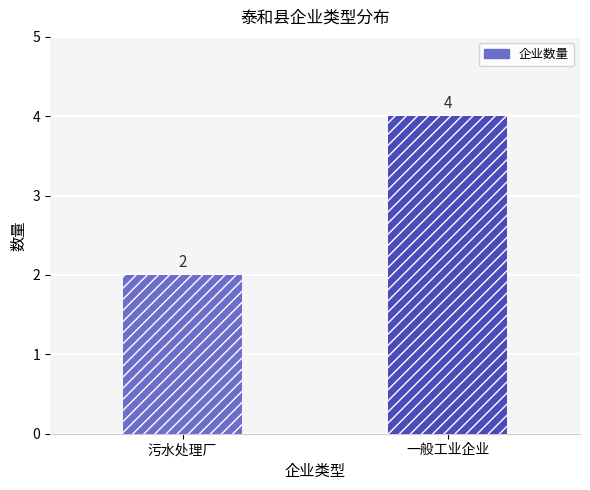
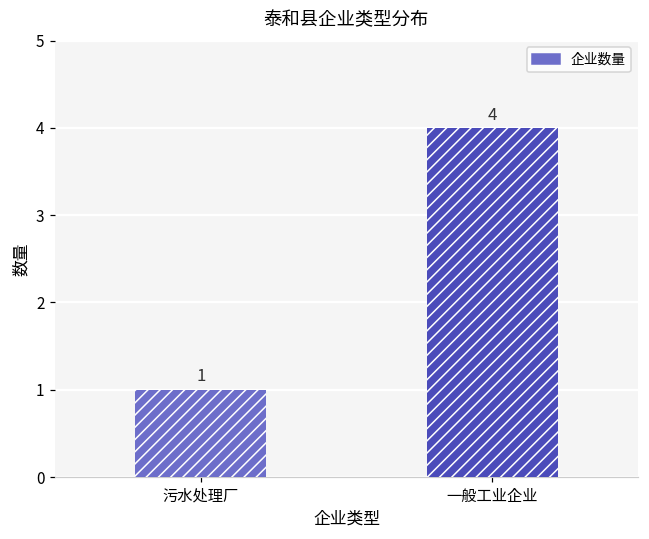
  {
    "企业数量": {
-     "污水处理厂": 2,
+     "污水处理厂": 1,
      "一般工业企业": 4
    }
  }
